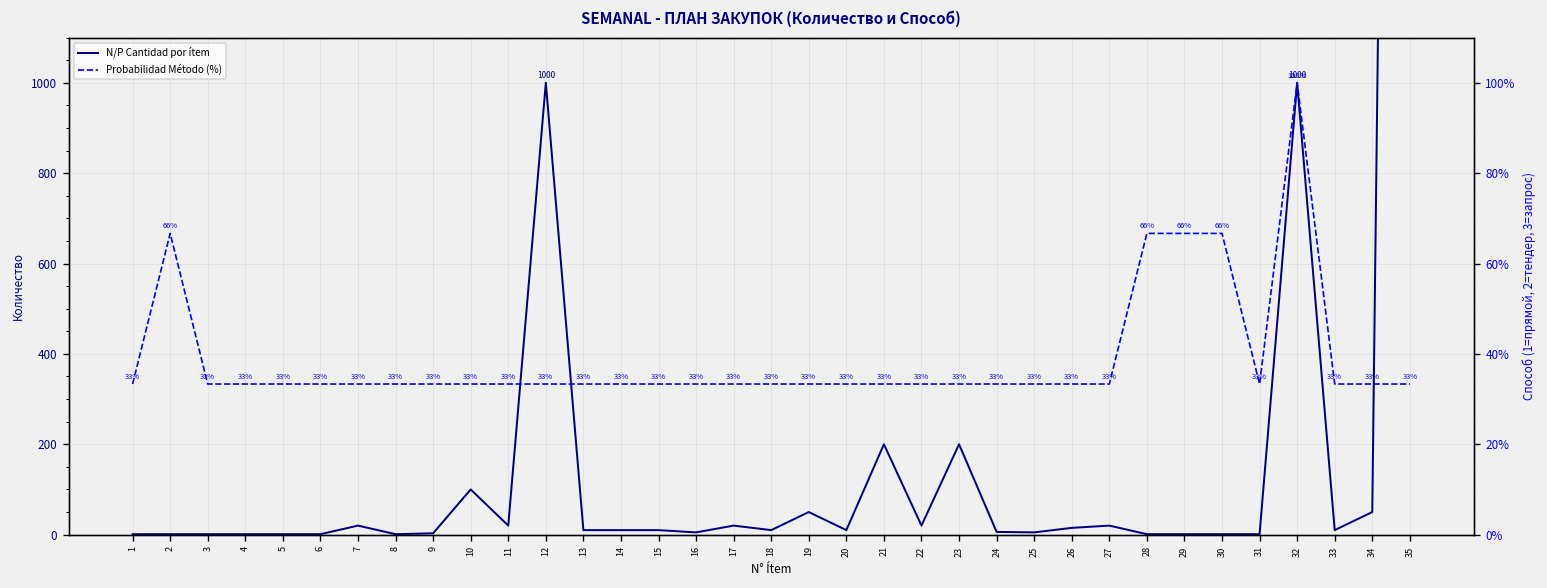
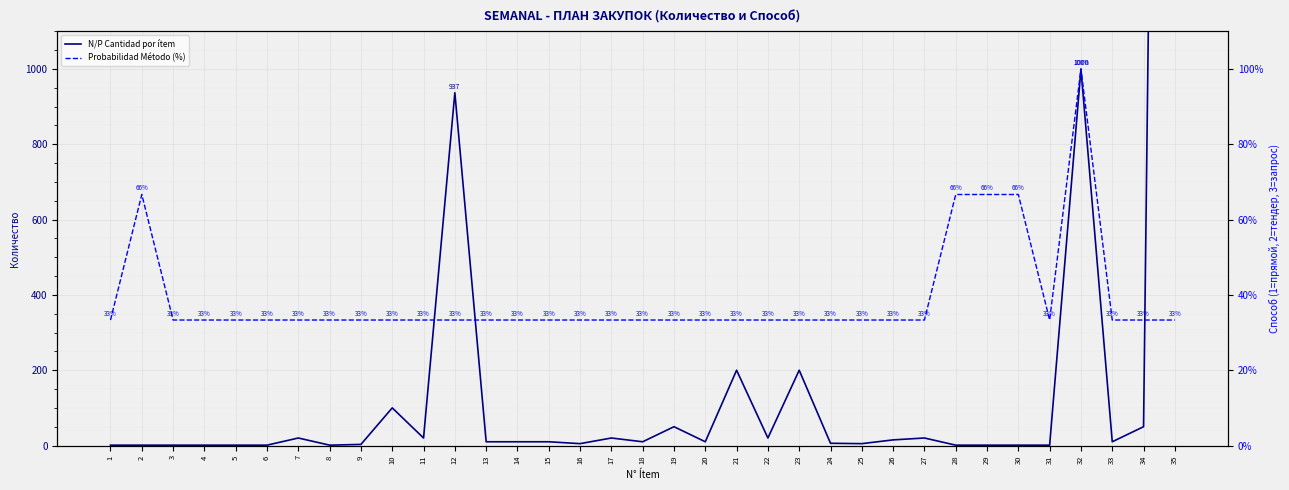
  {
    "N/P Cantidad por ítem": {
-     "12": "1000"
+     "12": "937"
    },
    "Probabilidad Método (%)": {
      "1": "33%",
      "3": "33%",
      "4": "33%",
      "5": "33%",
      "6": "33%",
      "7": "33%",
      "8": "33%",
      "9": "33%",
      "10": "33%",
      "11": "33%",
      "12": "33%",
      "13": "33%",
      "14": "33%",
      "15": "33%",
      "16": "33%",
      "17": "33%",
      "18": "33%",
      "19": "33%",
      "20": "33%",
      "21": "33%",
      "22": "33%",
      "23": "33%",
      "24": "33%",
      "25": "33%",
      "26": "33%",
      "27": "33%",
      "31": "33%",
      "33": "33%",
      "34": "33%",
      "35": "33%"
    }
  }
